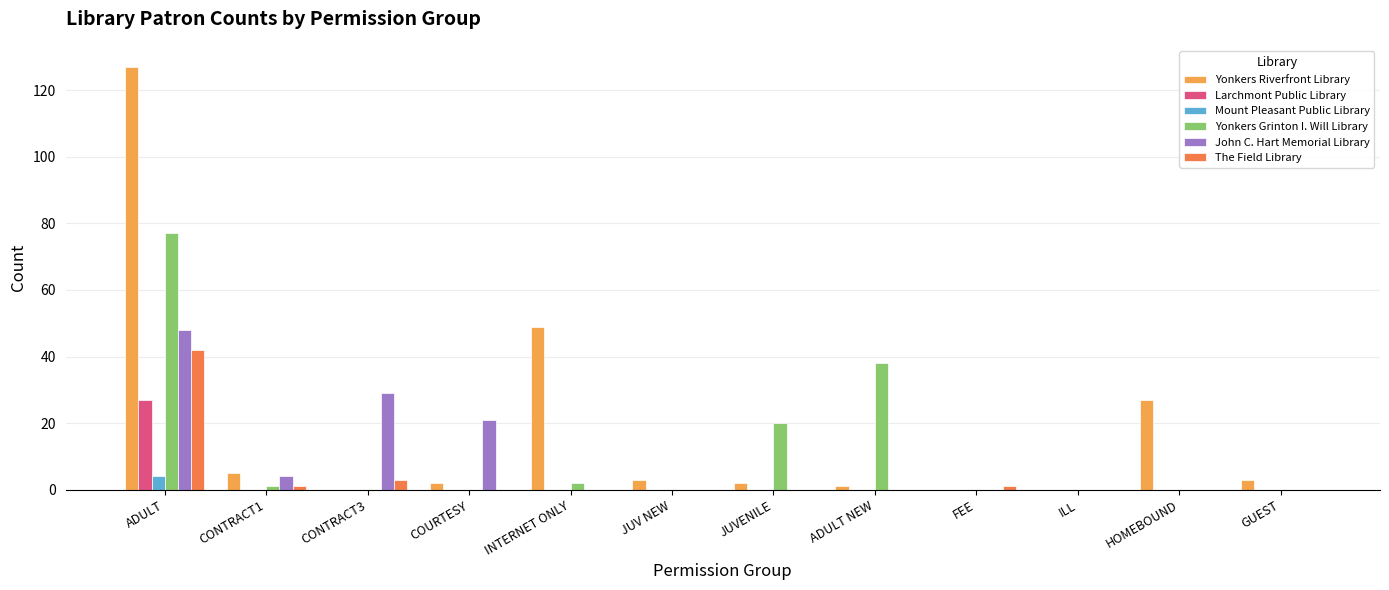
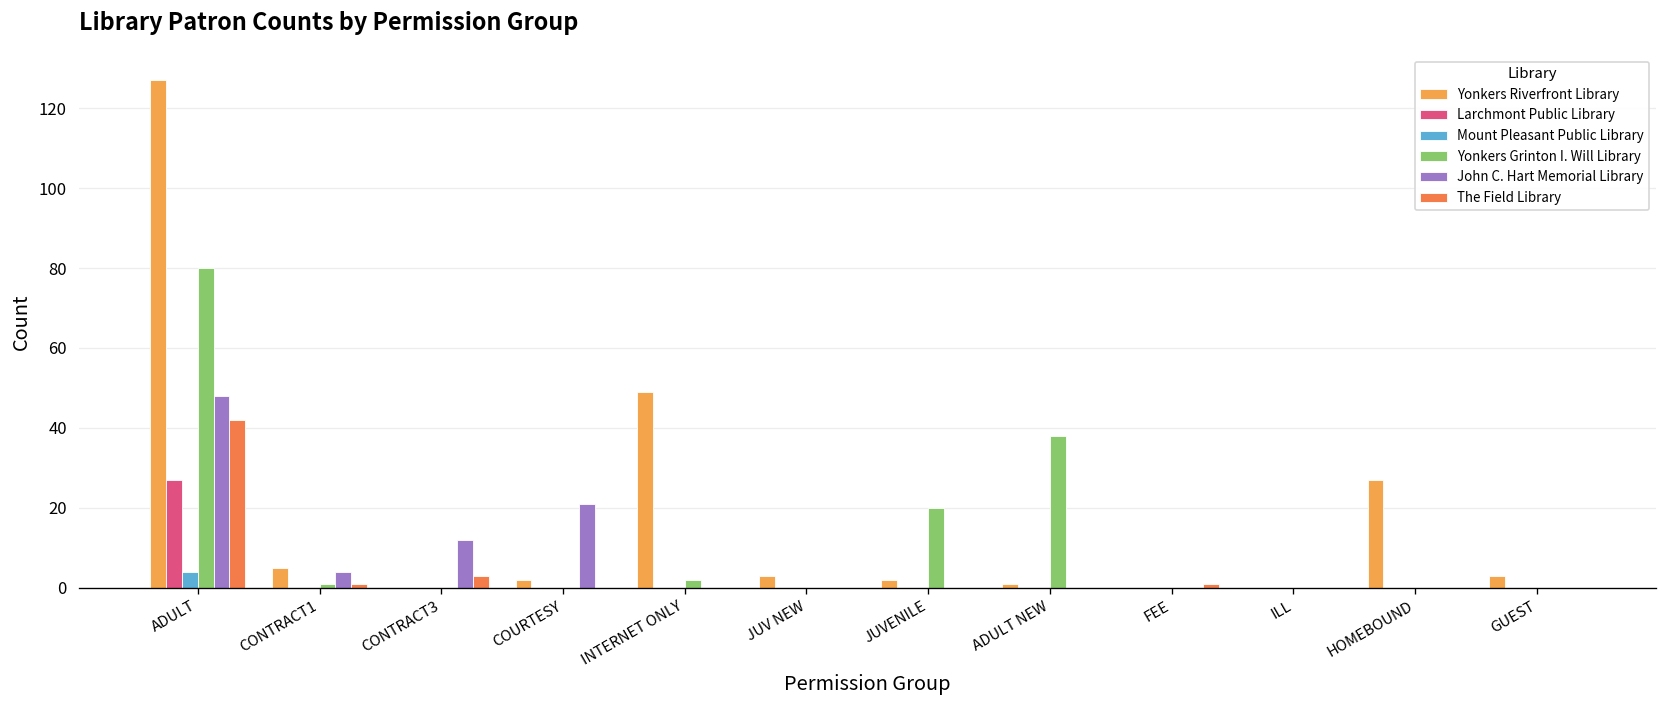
  {
    "Larchmont Public Library": {
      "ADULT": 27,
      "CONTRACT1": 0,
      "CONTRACT3": 0,
      "COURTESY": 0,
      "INTERNET ONLY": 0,
      "JUV NEW": 0,
      "JUVENILE": 0,
      "ADULT NEW": 0,
      "FEE": 0,
      "ILL": 0,
      "HOMEBOUND": 0,
      "GUEST": 0
    },
    "Mount Pleasant Public Library": {
      "ADULT": 4,
      "CONTRACT1": 0,
      "CONTRACT3": 0,
      "COURTESY": 0,
      "INTERNET ONLY": 0,
      "JUV NEW": 0,
      "JUVENILE": 0,
      "ADULT NEW": 0,
      "FEE": 0,
      "ILL": 0,
      "HOMEBOUND": 0,
      "GUEST": 0
    },
    "Yonkers Grinton I. Will Library": {
-     "ADULT": 77,
+     "ADULT": 80,
      "CONTRACT1": 1,
      "CONTRACT3": 0,
      "COURTESY": 0,
      "INTERNET ONLY": 2,
      "JUV NEW": 0,
      "JUVENILE": 20,
      "ADULT NEW": 38,
      "FEE": 0,
      "ILL": 0,
      "HOMEBOUND": 0,
      "GUEST": 0
    },
    "John C. Hart Memorial Library": {
      "ADULT": 48,
      "CONTRACT1": 4,
-     "CONTRACT3": 29,
+     "CONTRACT3": 12,
      "COURTESY": 21,
      "INTERNET ONLY": 0,
      "JUV NEW": 0,
      "JUVENILE": 0,
      "ADULT NEW": 0,
      "FEE": 0,
      "ILL": 0,
      "HOMEBOUND": 0,
      "GUEST": 0
    }
  }
